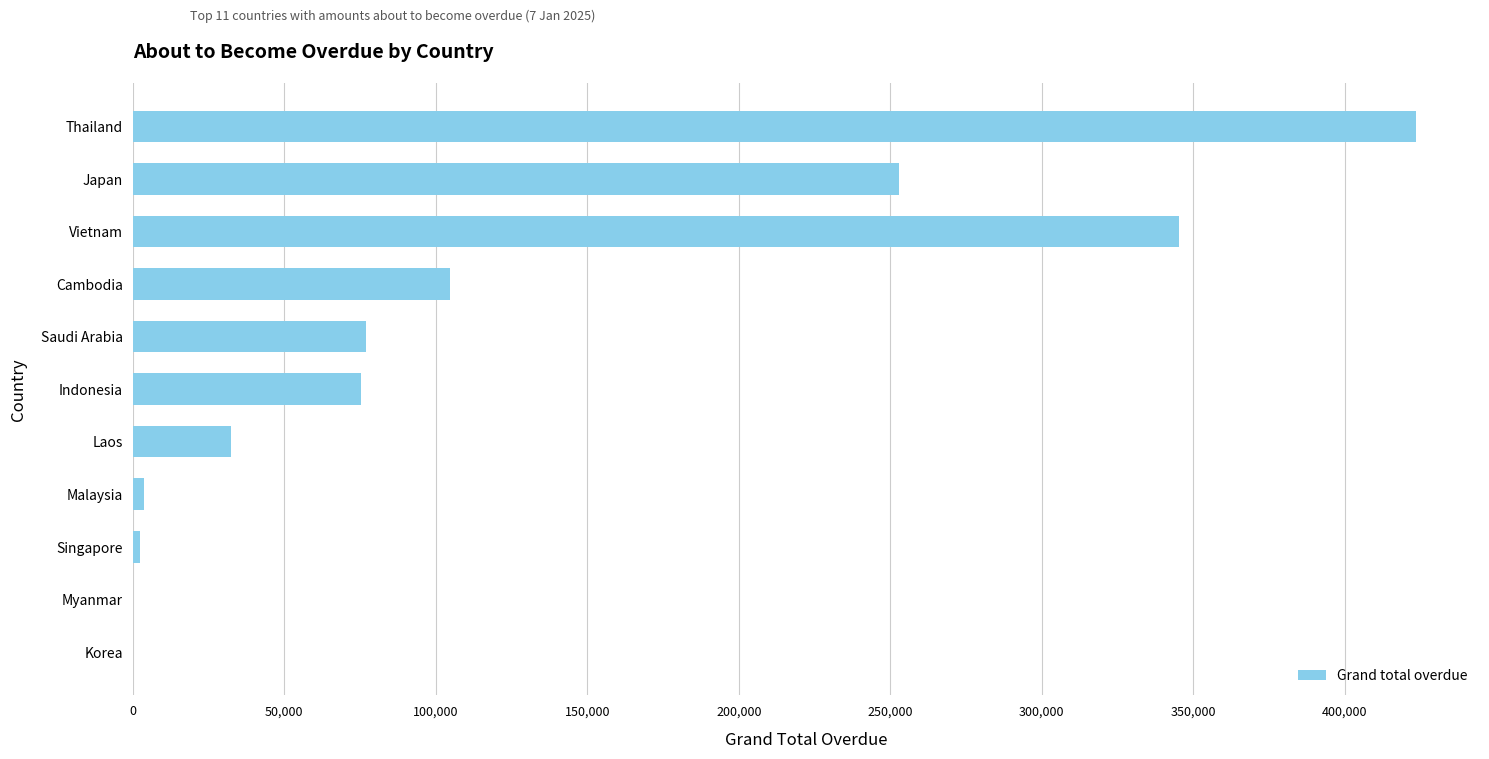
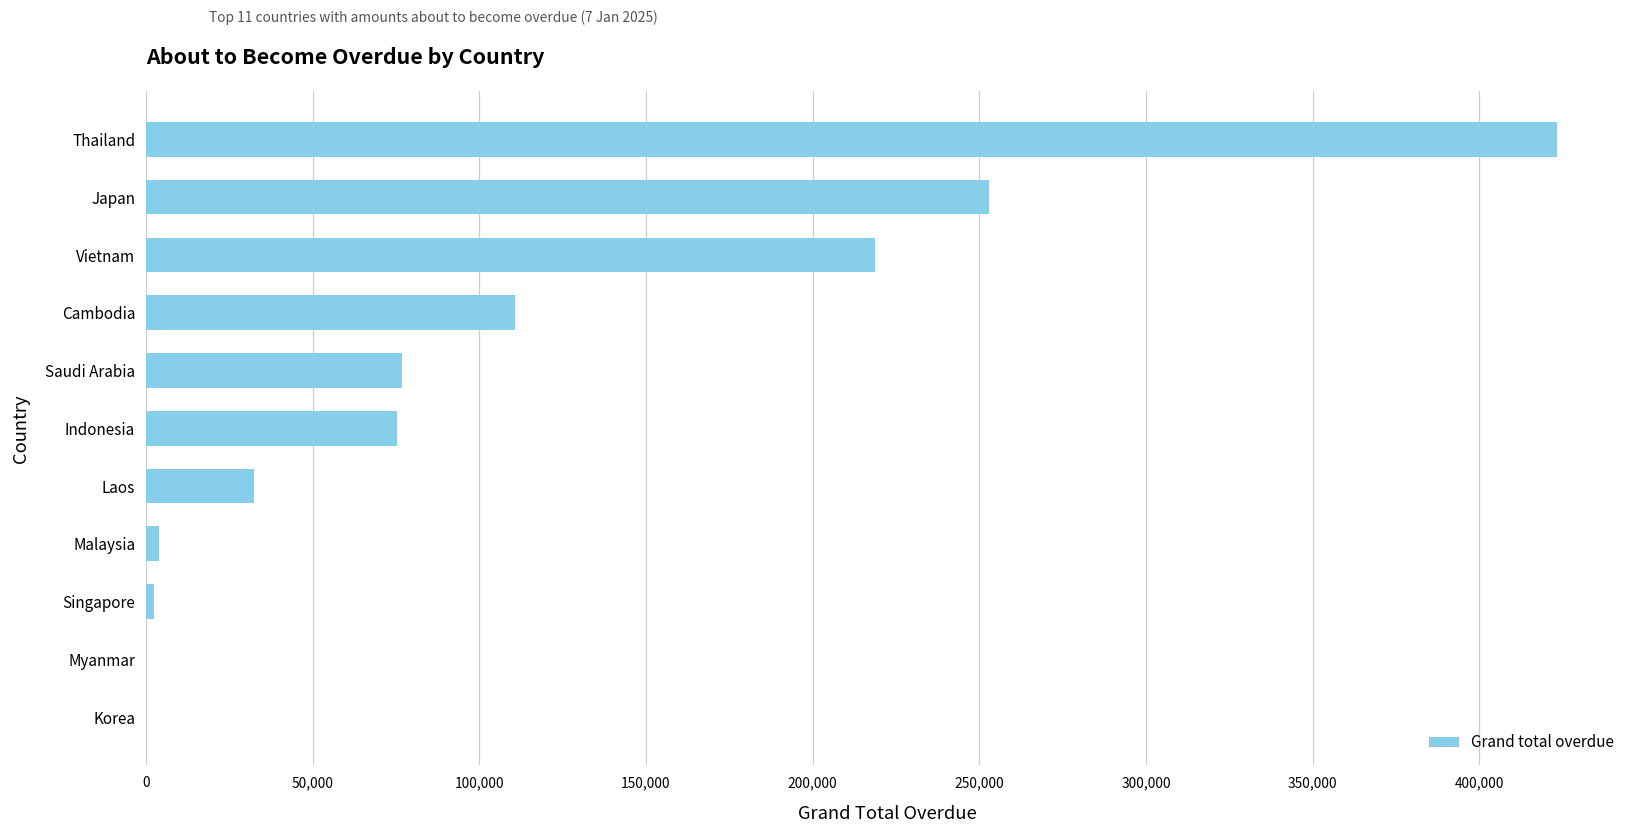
  {
    "Thailand": "423,000",
    "Japan": "253,000",
-   "Vietnam": "345,000",
-   "Cambodia": "105,000",
+   "Vietnam": "219,000",
+   "Cambodia": "111,000",
    "Saudi Arabia": "77,000",
    "Indonesia": "75,000",
    "Laos": "32,000",
    "Malaysia": "4,000",
    "Singapore": "2,000",
    "Myanmar": "0",
    "Korea": "0"
  }
